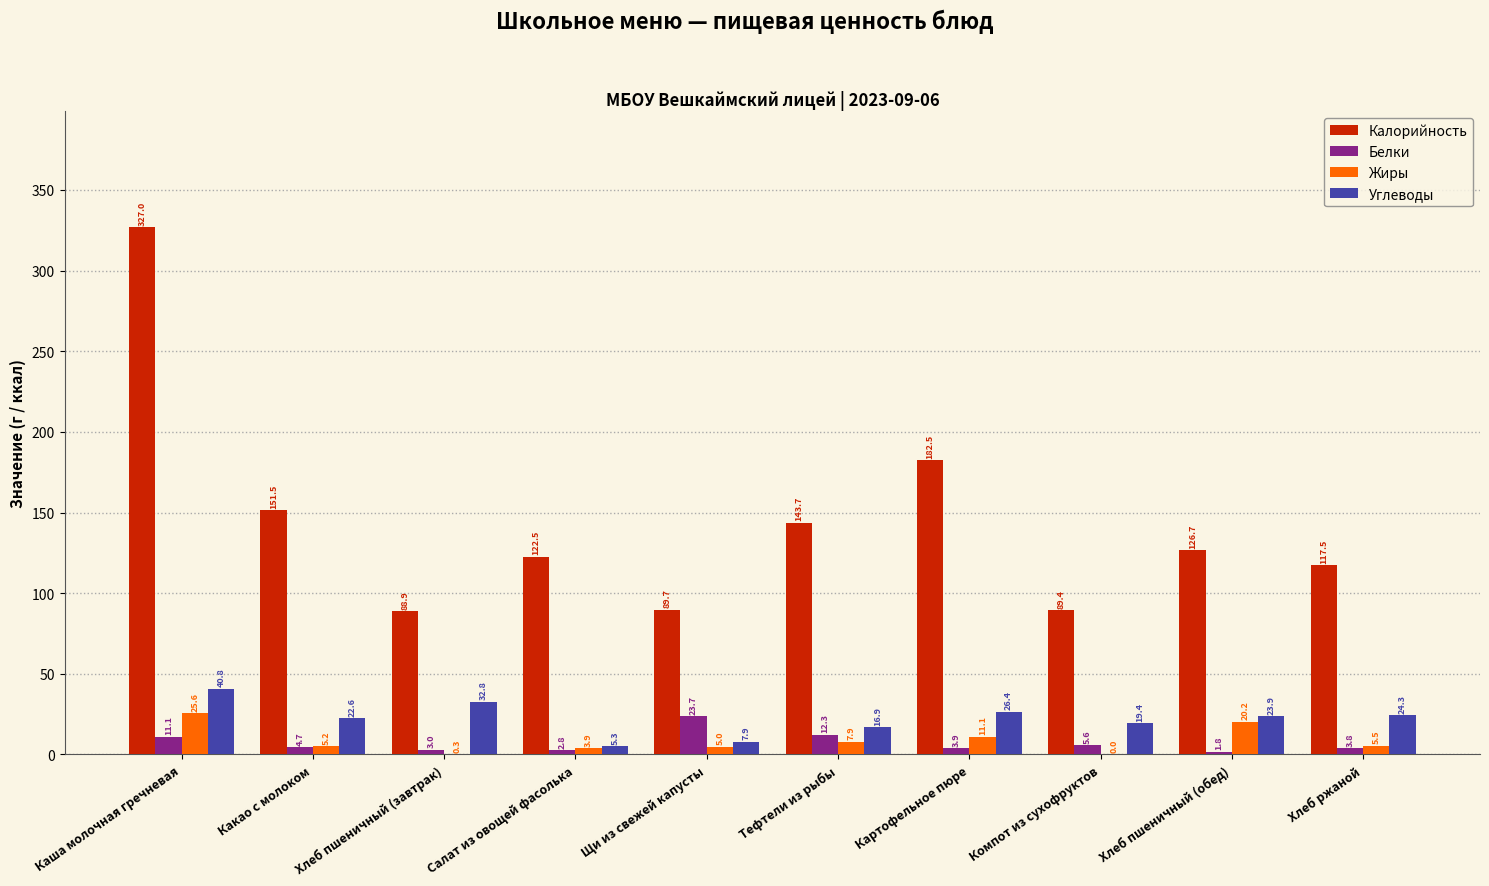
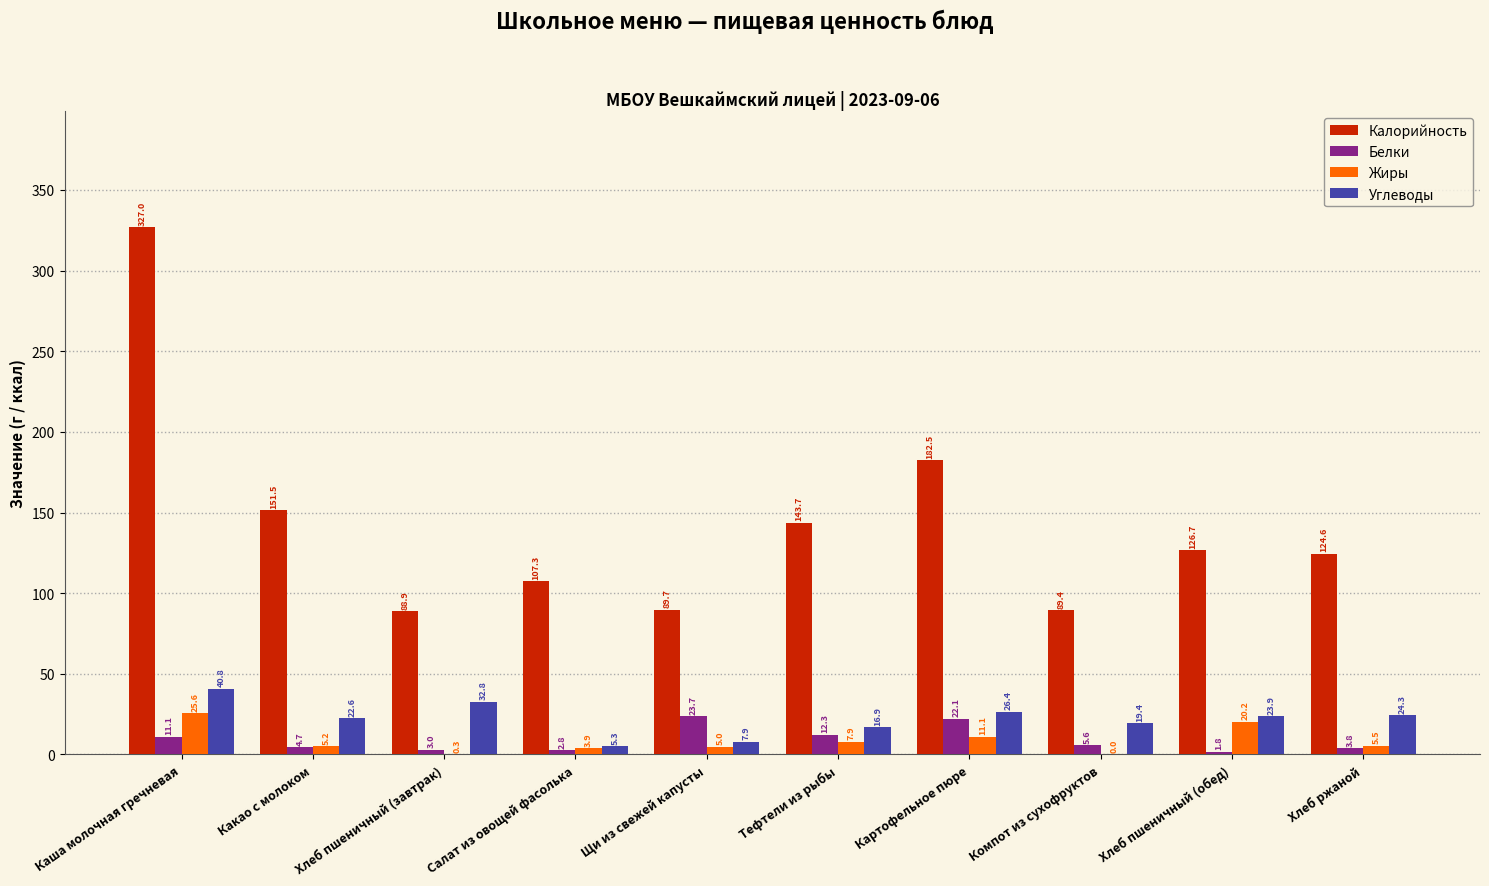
  {
    "Калорийность": {
      "Каша молочная гречневая": 327.0,
      "Какао с молоком": 151.5,
      "Хлеб пшеничный (завтрак)": 88.9,
-     "Салат из овощей фасолька": 122.5,
+     "Салат из овощей фасолька": 107.3,
      "Щи из свежей капусты": 89.7,
      "Тефтели из рыбы": 143.7,
      "Картофельное пюре": 182.5,
      "Компот из сухофруктов": 89.4,
      "Хлеб пшеничный (обед)": 126.7,
-     "Хлеб ржаной": 117.5
+     "Хлеб ржаной": 124.6
    },
    "Белки": {
      "Каша молочная гречневая": 11.1,
      "Какао с молоком": 4.7,
      "Хлеб пшеничный (завтрак)": 3.0,
      "Салат из овощей фасолька": 2.8,
      "Щи из свежей капусты": 23.7,
      "Тефтели из рыбы": 12.3,
-     "Картофельное пюре": 3.9,
+     "Картофельное пюре": 22.1,
      "Компот из сухофруктов": 5.6,
      "Хлеб пшеничный (обед)": 1.8,
      "Хлеб ржаной": 3.8
    },
    "Жиры": {
      "Каша молочная гречневая": 25.6,
      "Какао с молоком": 5.2,
      "Хлеб пшеничный (завтрак)": 0.3,
      "Салат из овощей фасолька": 3.9,
      "Щи из свежей капусты": 5.0,
      "Тефтели из рыбы": 7.9,
      "Картофельное пюре": 11.1,
      "Компот из сухофруктов": 0.0,
      "Хлеб пшеничный (обед)": 20.2,
      "Хлеб ржаной": 5.5
    },
    "Углеводы": {
      "Каша молочная гречневая": 40.8,
      "Какао с молоком": 22.6,
      "Хлеб пшеничный (завтрак)": 32.8,
      "Салат из овощей фасолька": 5.3,
      "Щи из свежей капусты": 7.9,
      "Тефтели из рыбы": 16.9,
      "Картофельное пюре": 26.4,
      "Компот из сухофруктов": 19.4,
      "Хлеб пшеничный (обед)": 23.9,
      "Хлеб ржаной": 24.3
    }
  }
